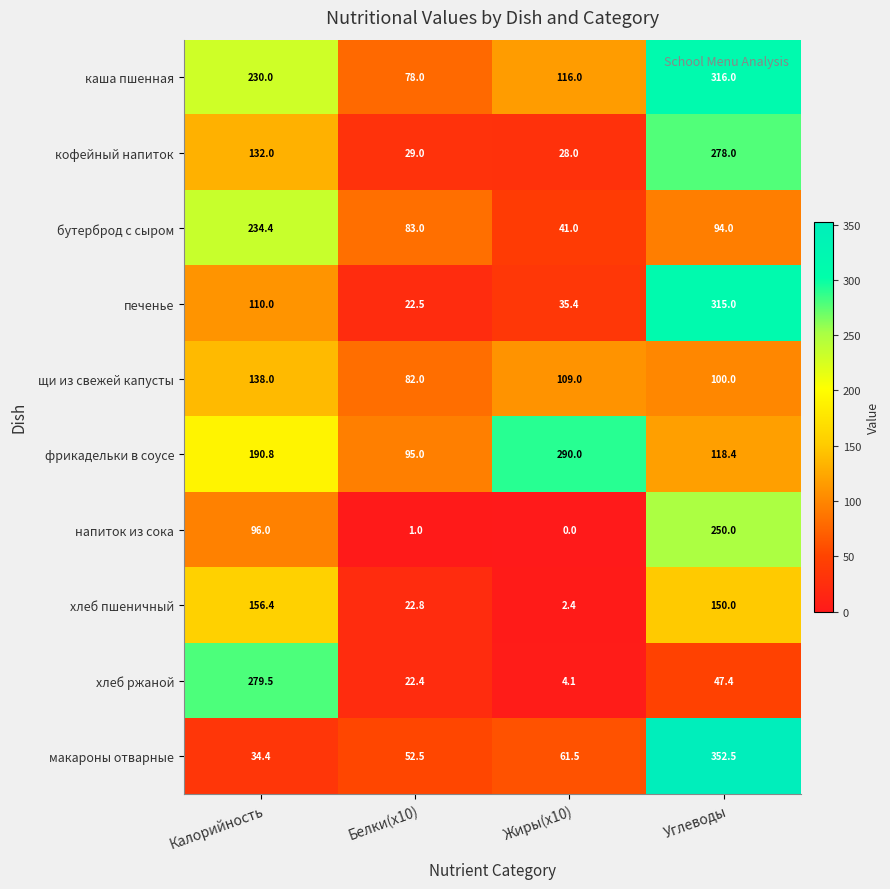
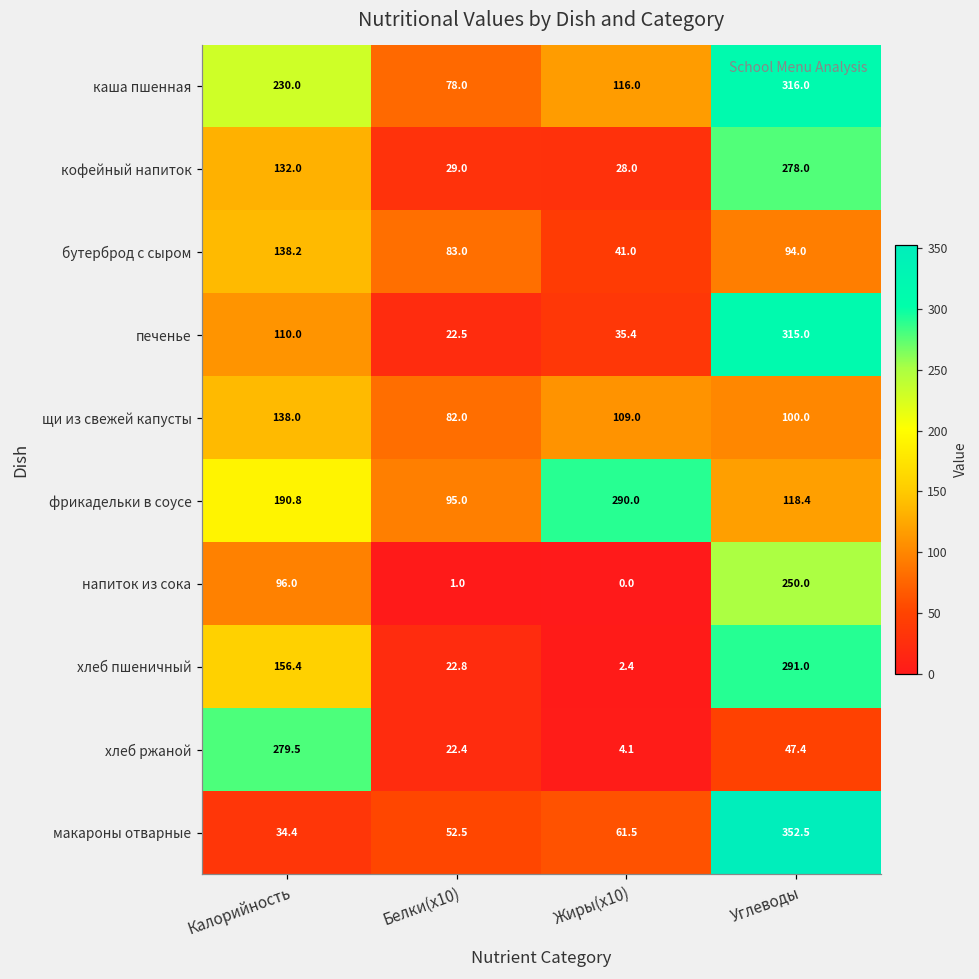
  {
    "каша пшенная": {
      "Калорийность": 230.0,
      "Белки(x10)": 78.0,
      "Жиры(x10)": 116.0
    },
    "кофейный напиток": {
      "Калорийность": 132.0,
      "Белки(x10)": 29.0,
      "Жиры(x10)": 28.0,
      "Углеводы": 278.0
    },
    "бутерброд с сыром": {
-     "Калорийность": 234.4,
+     "Калорийность": 138.2,
      "Белки(x10)": 83.0,
      "Жиры(x10)": 41.0,
      "Углеводы": 94.0
    },
    "печенье": {
      "Калорийность": 110.0,
      "Белки(x10)": 22.5,
      "Жиры(x10)": 35.4,
      "Углеводы": 315.0
    },
    "щи из свежей капусты": {
      "Калорийность": 138.0,
      "Белки(x10)": 82.0,
      "Жиры(x10)": 109.0,
      "Углеводы": 100.0
    },
    "фрикадельки в соусе": {
      "Калорийность": 190.8,
      "Белки(x10)": 95.0,
      "Жиры(x10)": 290.0,
      "Углеводы": 118.4
    },
    "напиток из сока": {
      "Калорийность": 96.0,
      "Белки(x10)": 1.0,
      "Жиры(x10)": 0.0,
      "Углеводы": 250.0
    },
    "хлеб пшеничный": {
      "Калорийность": 156.4,
      "Белки(x10)": 22.8,
      "Жиры(x10)": 2.4,
-     "Углеводы": 150.0
+     "Углеводы": 291.0
    },
    "хлеб ржаной": {
      "Калорийность": 279.5,
      "Белки(x10)": 22.4,
      "Жиры(x10)": 4.1,
      "Углеводы": 47.4
    },
    "макароны отварные": {
      "Калорийность": 34.4,
      "Белки(x10)": 52.5,
      "Жиры(x10)": 61.5,
      "Углеводы": 352.5
    }
  }
